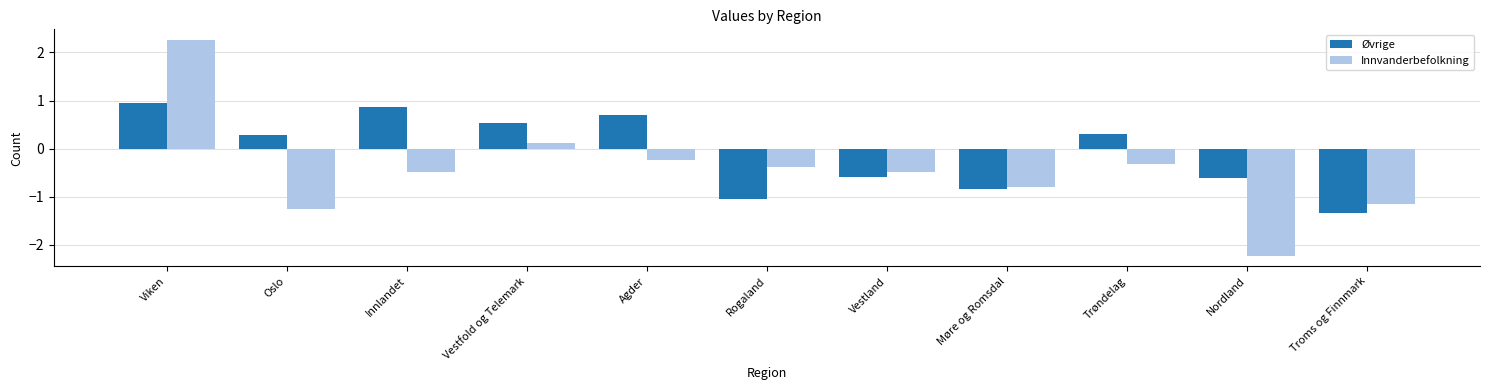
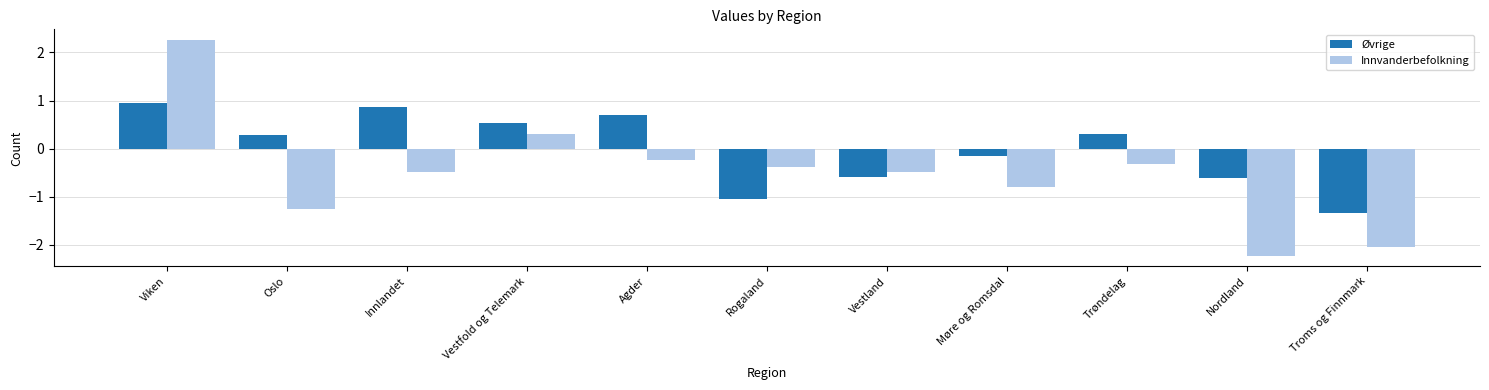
  {
    "Øvrige": {
      "Viken": 0.9,
      "Oslo": 0.3,
      "Innlandet": 0.9,
      "Vestfold og Telemark": 0.5,
      "Agder": 0.7,
      "Rogaland": -1.0,
      "Vestland": -0.6,
-     "Møre og Romsdal": -0.8,
+     "Møre og Romsdal": -0.2,
      "Trøndelag": 0.3,
      "Nordland": -0.6,
      "Troms og Finnmark": -1.3
    },
    "Innvanderbefolkning": {
      "Viken": 2.3,
      "Oslo": -1.3,
      "Innlandet": -0.5,
-     "Vestfold og Telemark": 0.1,
+     "Vestfold og Telemark": 0.3,
      "Agder": -0.2,
      "Rogaland": -0.4,
      "Vestland": -0.5,
      "Møre og Romsdal": -0.8,
      "Trøndelag": -0.3,
      "Nordland": -2.2,
-     "Troms og Finnmark": -1.2
+     "Troms og Finnmark": -2.1
    }
  }
